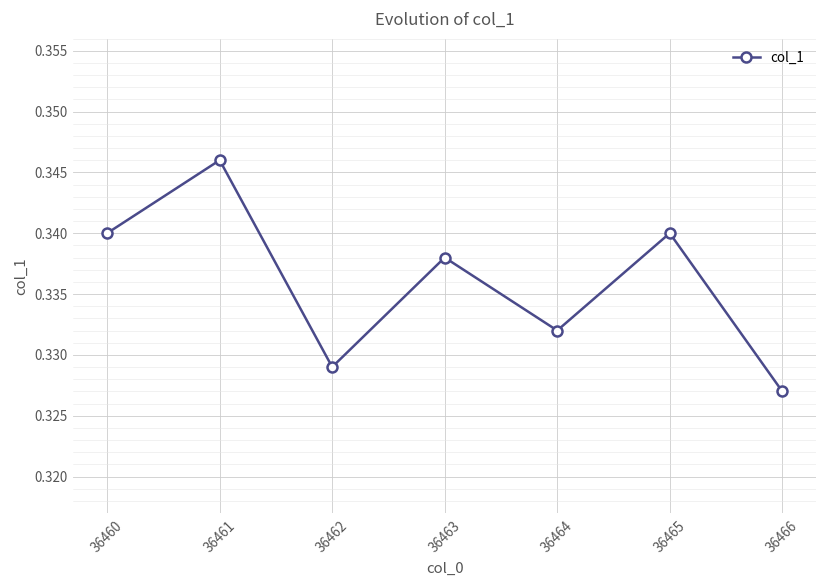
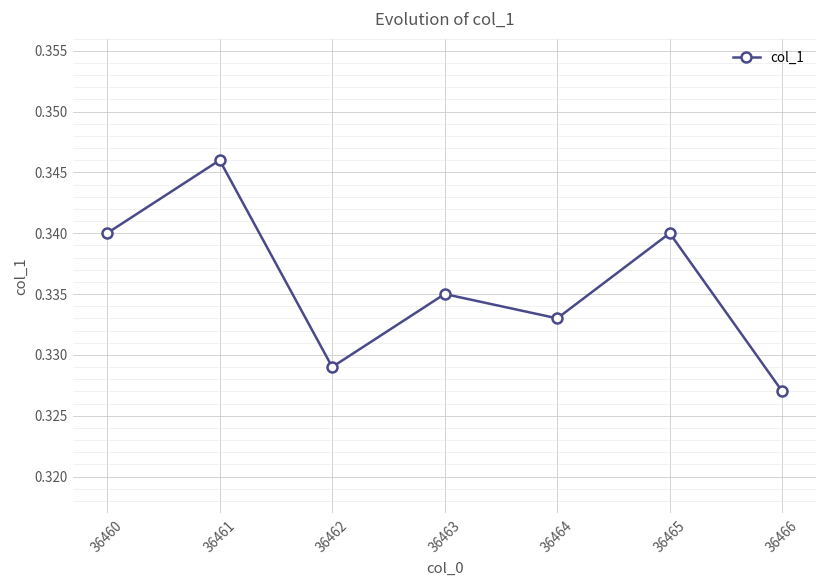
  {
    "36460": 0.340,
    "36461": 0.346,
    "36462": 0.329,
-   "36463": 0.338,
-   "36464": 0.332,
+   "36463": 0.335,
+   "36464": 0.333,
    "36465": 0.340,
    "36466": 0.327
  }
